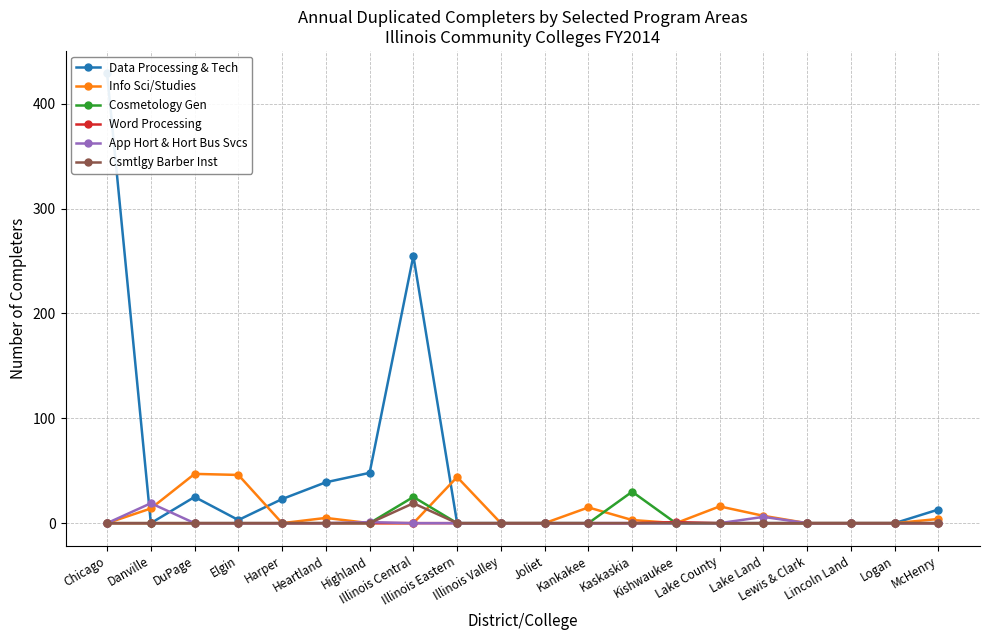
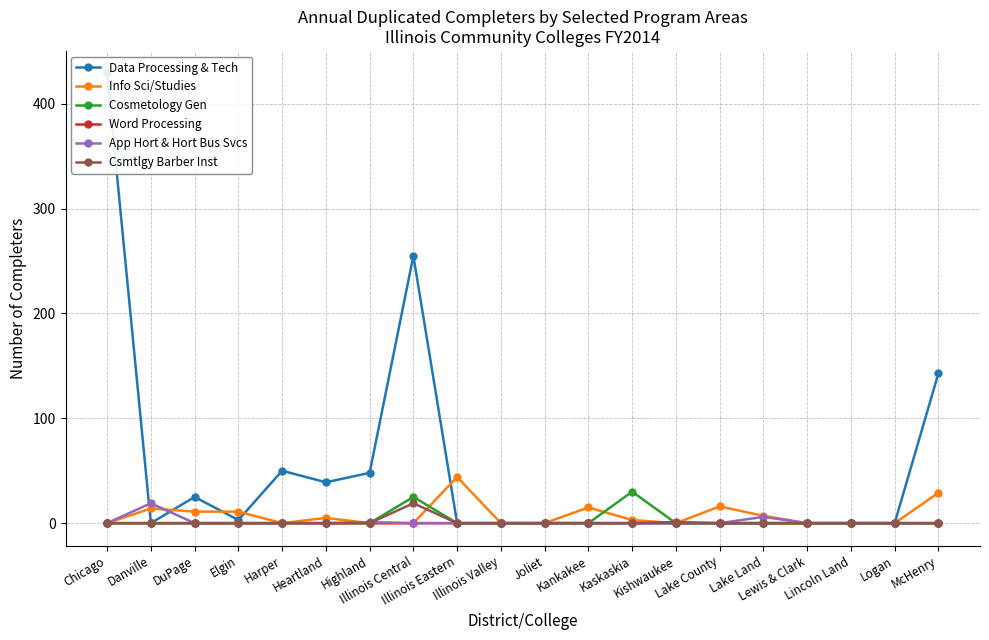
  {
    "Data Processing & Tech": {
      "DuPage": 25,
      "Elgin": 3,
-     "Harper": 23,
+     "Harper": 50,
      "Heartland": 39,
      "Highland": 48,
      "Illinois Central": 255,
-     "McHenry": 13
+     "McHenry": 143
    },
    "Info Sci/Studies": {
      "Danville": 14,
-     "DuPage": 47,
-     "Elgin": 46,
+     "DuPage": 11,
+     "Elgin": 11,
      "Heartland": 5,
      "Illinois Eastern": 44,
      "Kankakee": 15,
      "Kaskaskia": 3,
      "Lake County": 16,
-     "McHenry": 4
+     "McHenry": 29
    },
    "Cosmetology Gen": {
      "Illinois Central": 25,
      "Kaskaskia": 30
    },
    "App Hort & Hort Bus Svcs": {
      "Danville": 19
    },
    "Csmtlgy Barber Inst": {
      "Illinois Central": 19
    }
  }
